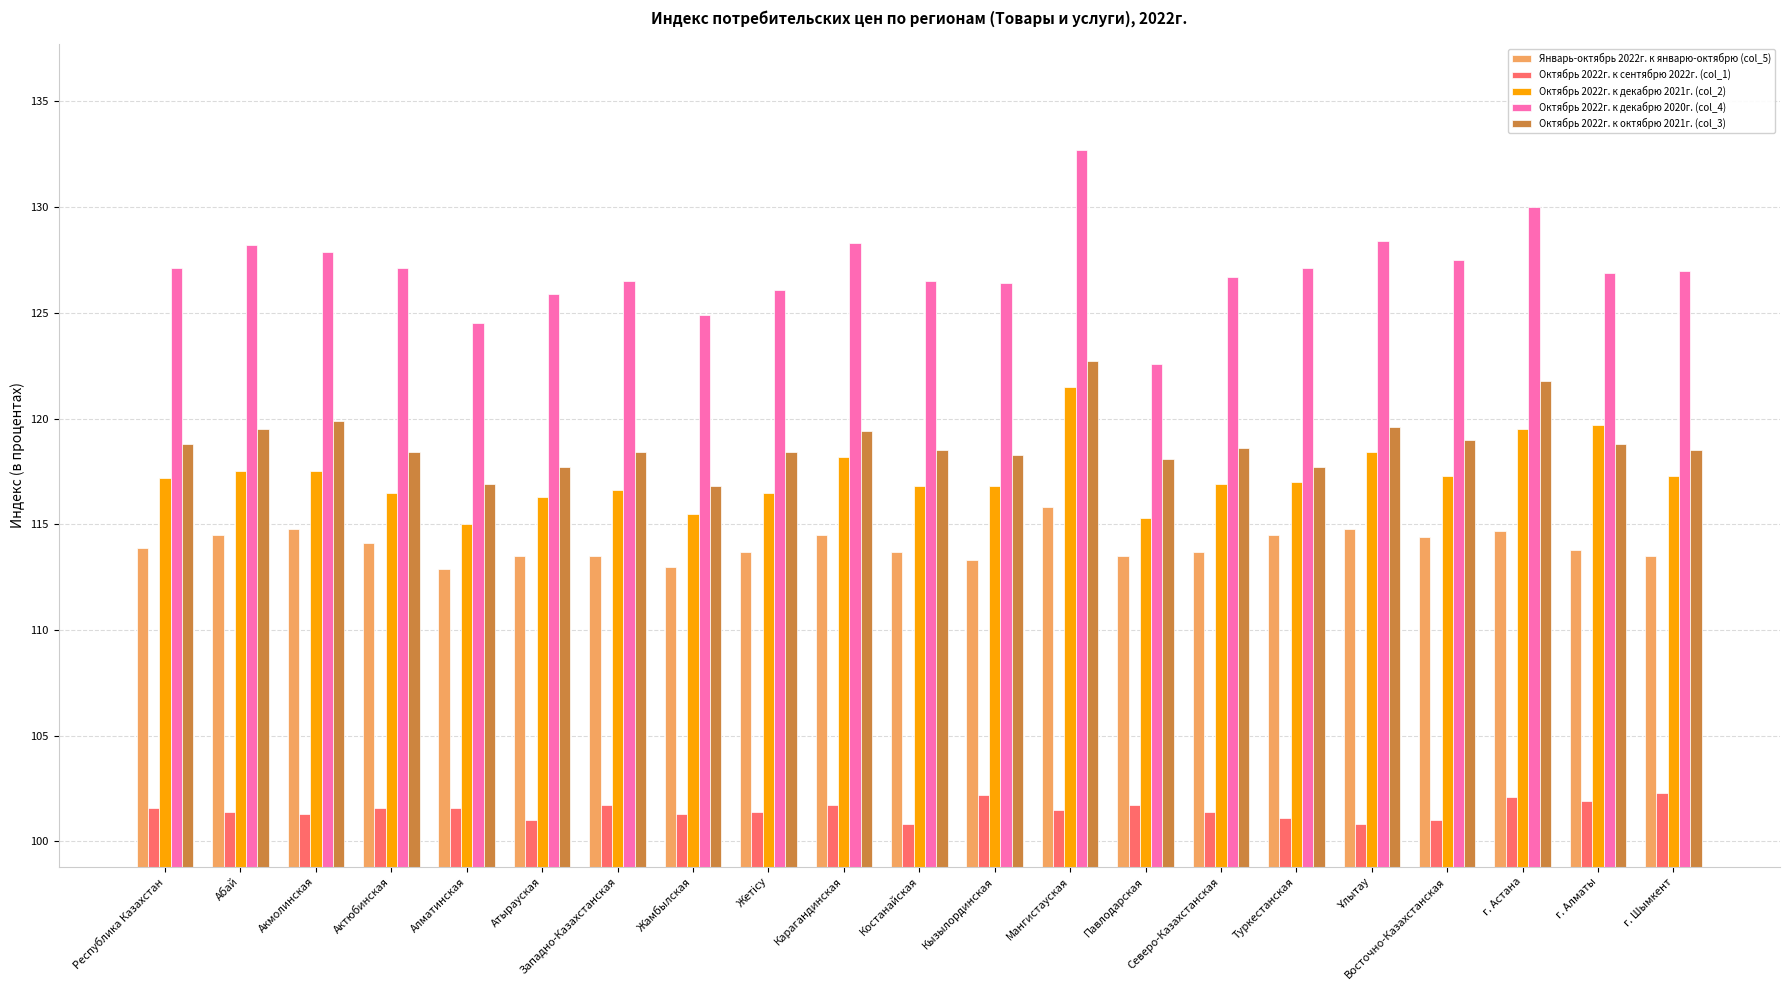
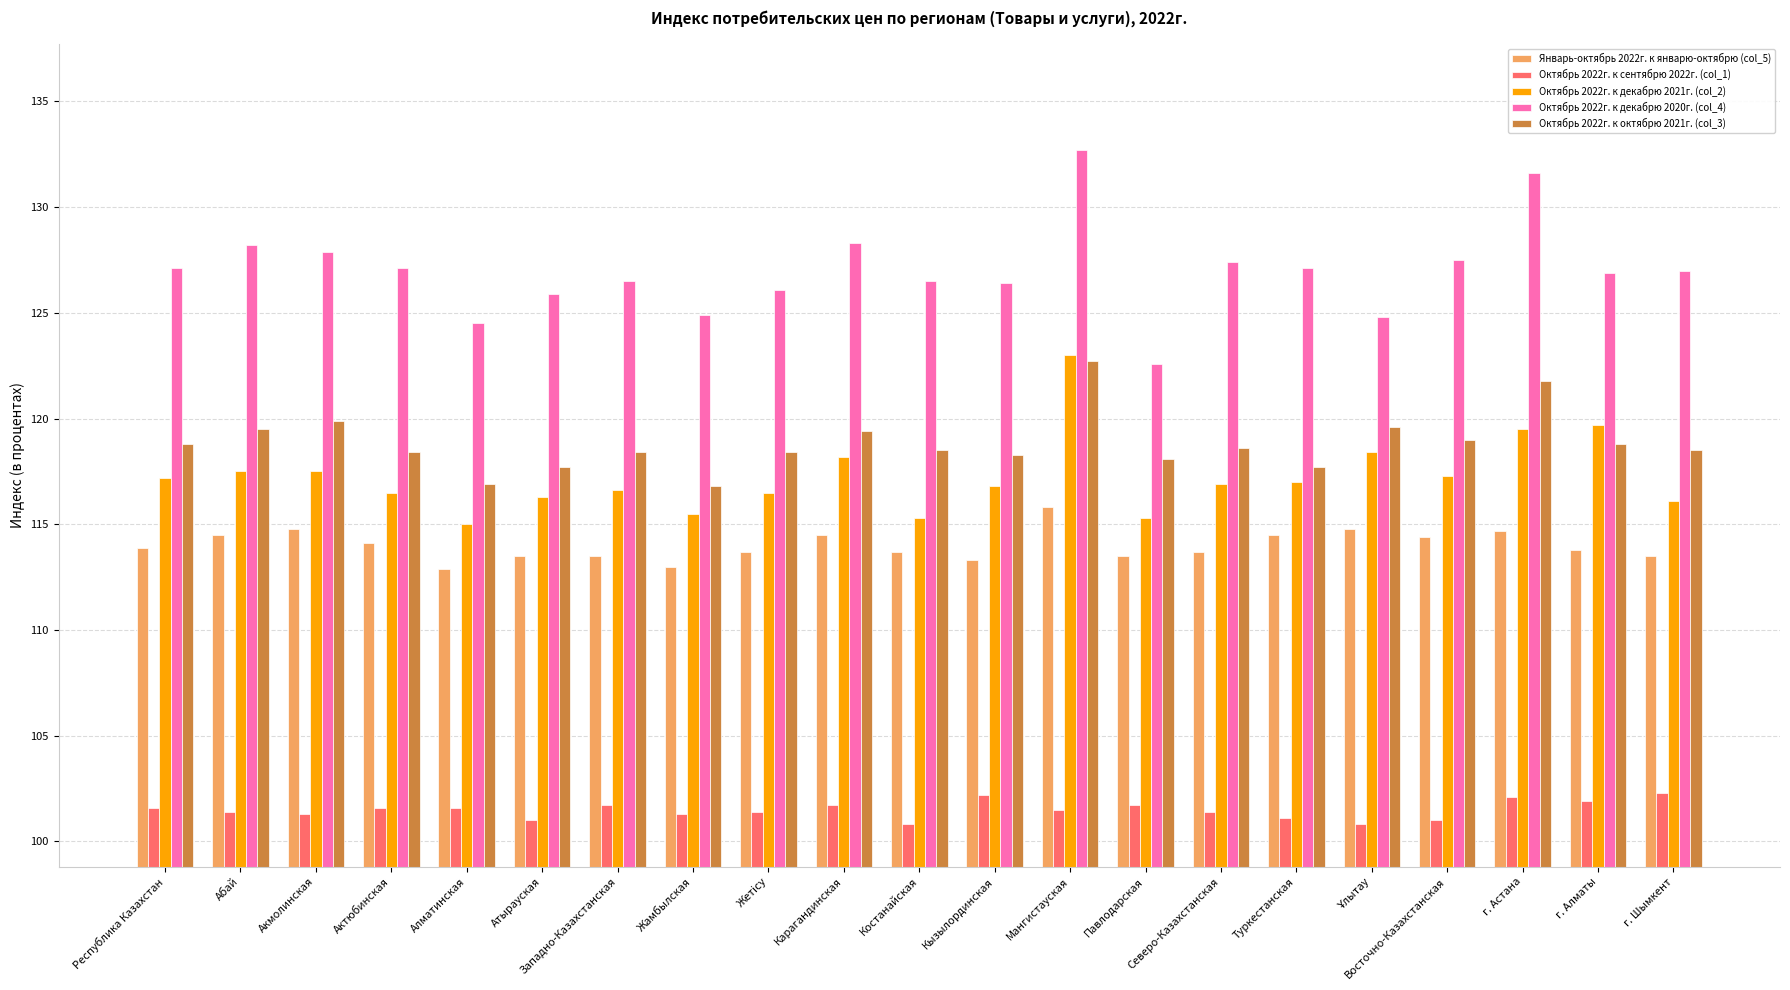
  {
    "Октябрь 2022г. к декабрю 2021г. (col_2)": {
      "Республика Казахстан": 117.2,
      "Абай": 117.5,
      "Акмолинская": 117.5,
      "Актюбинская": 116.5,
      "Алматинская": 115.0,
      "Атырауская": 116.3,
      "Западно-Казахстанская": 116.6,
      "Жамбылская": 115.5,
      "Жетісу": 116.5,
      "Карагандинская": 118.2,
-     "Костанайская": 116.8,
+     "Костанайская": 115.3,
      "Кызылординская": 116.8,
-     "Мангистауская": 121.5,
+     "Мангистауская": 123.0,
      "Павлодарская": 115.3,
      "Северо-Казахстанская": 116.9,
      "Туркестанская": 117.0,
      "Ұлытау": 118.4,
      "Восточно-Казахстанская": 117.3,
      "г. Астана": 119.5,
      "г. Алматы": 119.7,
-     "г. Шымкент": 117.3
+     "г. Шымкент": 116.1
    },
    "Октябрь 2022г. к декабрю 2020г. (col_4)": {
      "Республика Казахстан": 127.1,
      "Абай": 128.2,
      "Акмолинская": 127.9,
      "Актюбинская": 127.1,
      "Алматинская": 124.5,
      "Атырауская": 125.9,
      "Западно-Казахстанская": 126.5,
      "Жамбылская": 124.9,
      "Жетісу": 126.1,
      "Карагандинская": 128.3,
      "Костанайская": 126.5,
      "Кызылординская": 126.4,
      "Мангистауская": 132.7,
      "Павлодарская": 122.6,
-     "Северо-Казахстанская": 126.7,
+     "Северо-Казахстанская": 127.4,
      "Туркестанская": 127.1,
-     "Ұлытау": 128.4,
+     "Ұлытау": 124.8,
      "Восточно-Казахстанская": 127.5,
-     "г. Астана": 130.0,
+     "г. Астана": 131.6,
      "г. Алматы": 126.9,
      "г. Шымкент": 127.0
    }
  }
